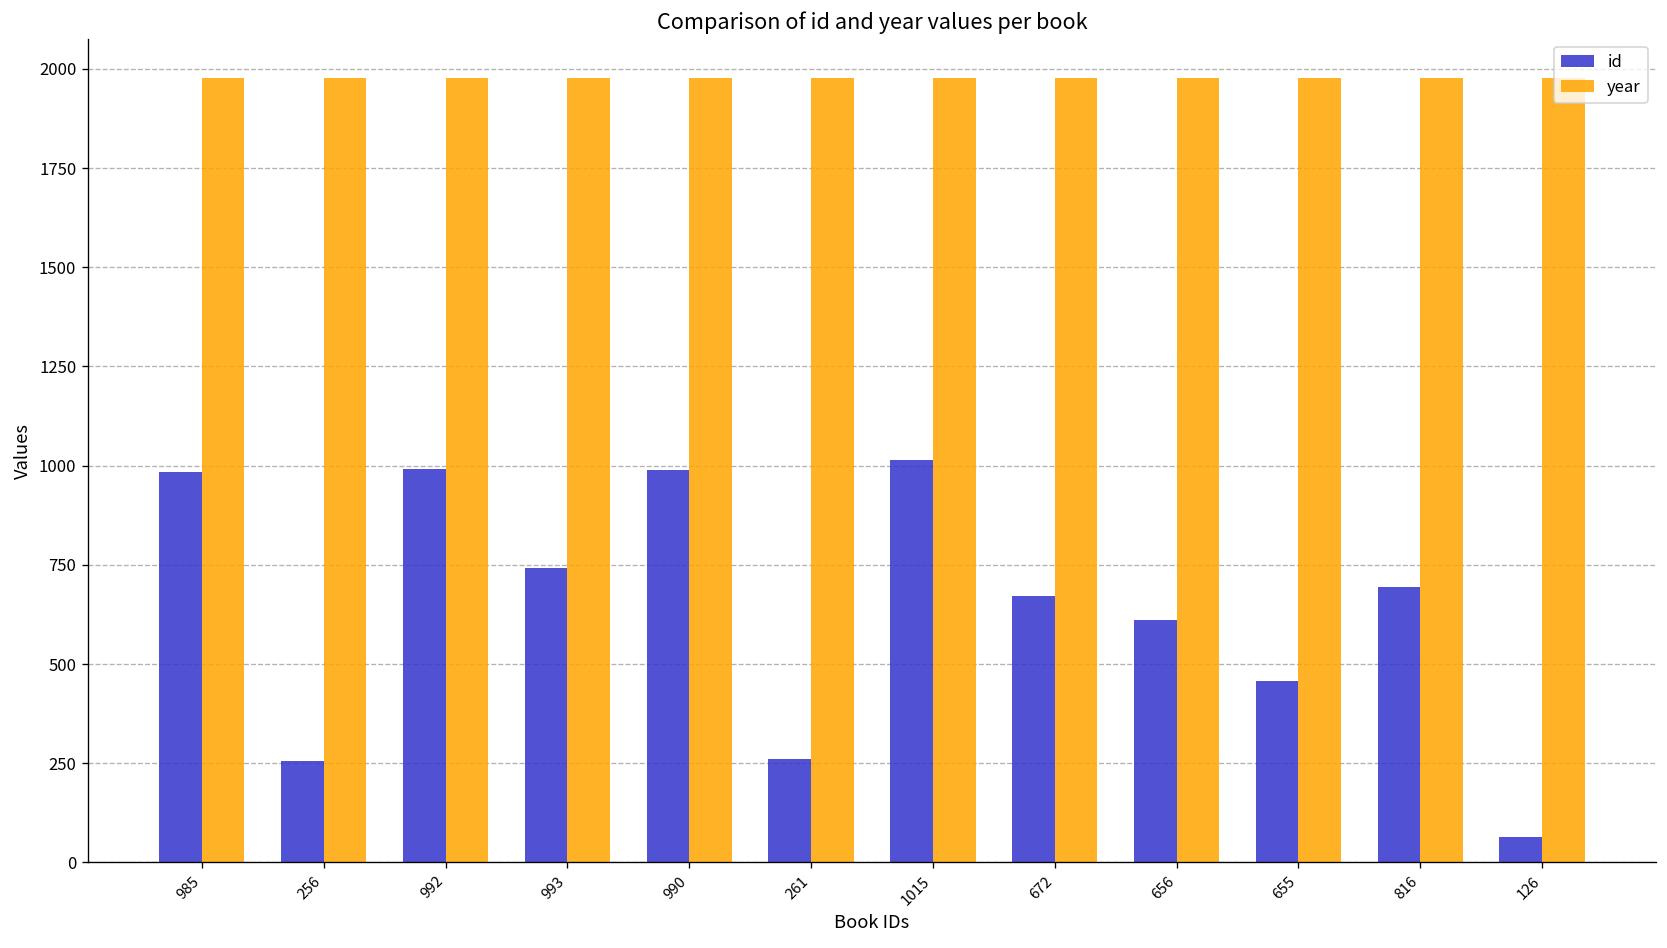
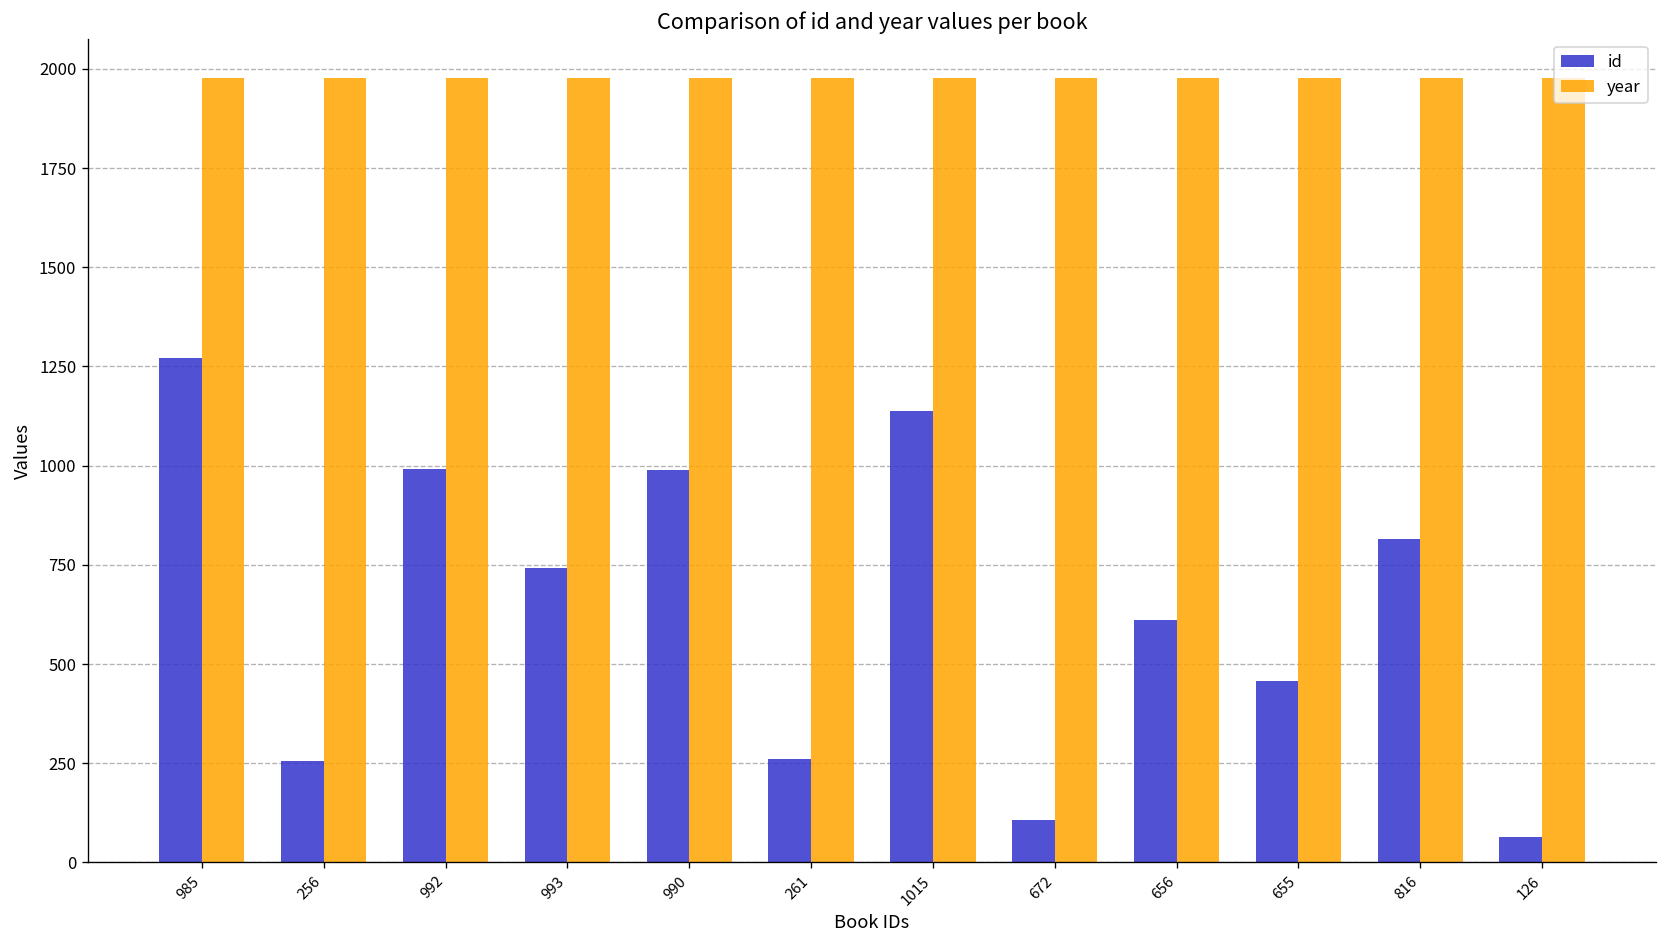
  {
    "id": {
-     "985": 990,
+     "985": 1270,
      "256": 260,
      "992": 990,
      "993": 740,
      "990": 990,
      "261": 260,
-     "1015": 1020,
-     "672": 670,
+     "1015": 1140,
+     "672": 110,
      "656": 610,
      "655": 460,
-     "816": 690,
+     "816": 820,
      "126": 60
    },
    "year": {
      "985": 1980,
      "256": 1980,
      "992": 1980,
      "993": 1980,
      "990": 1980,
      "261": 1980,
      "1015": 1980,
      "672": 1980,
      "656": 1980,
      "655": 1980,
      "816": 1980
    }
  }
